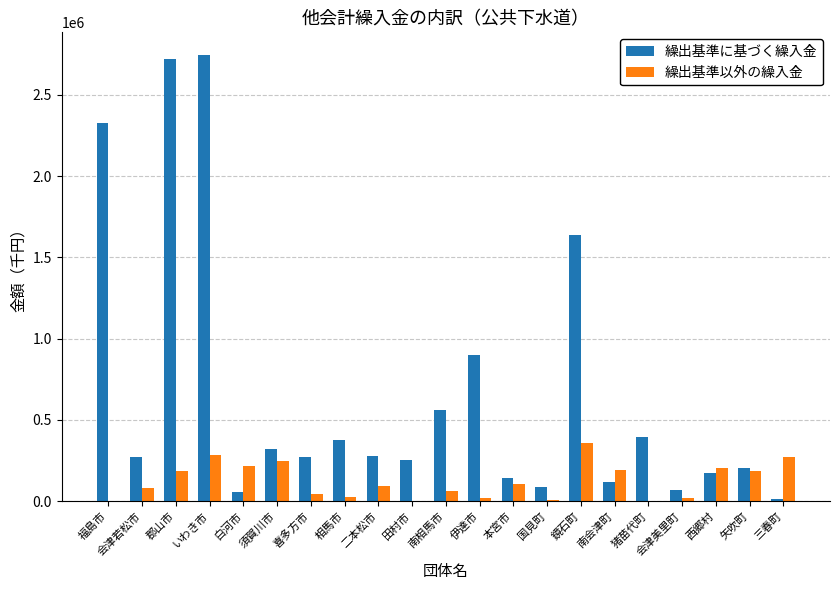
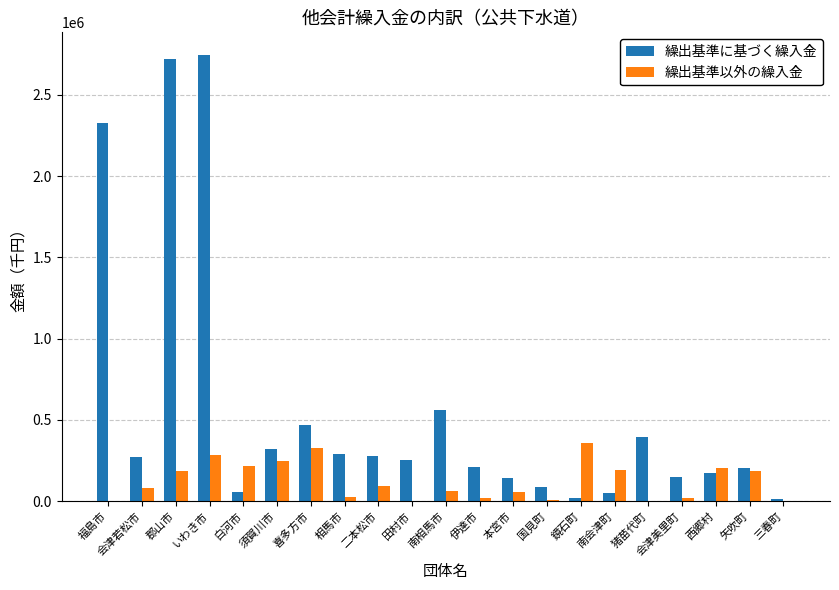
  {
    "繰出基準に基づく繰入金": {
      "福島市": 2330000,
      "会津若松市": 270000,
      "郡山市": 2720000,
      "いわき市": 2750000,
      "白河市": 50000,
      "須賀川市": 320000,
-     "喜多方市": 270000,
-     "相馬市": 370000,
+     "喜多方市": 470000,
+     "相馬市": 290000,
      "二本松市": 270000,
      "田村市": 250000,
      "南相馬市": 560000,
-     "伊達市": 900000,
+     "伊達市": 210000,
      "本宮市": 140000,
      "国見町": 80000,
-     "鏡石町": 1640000,
-     "南会津町": 120000,
+     "鏡石町": 20000,
+     "南会津町": 50000,
      "猪苗代町": 390000,
-     "会津美里町": 70000,
+     "会津美里町": 150000,
      "西郷村": 170000,
      "矢吹町": 200000
    },
    "繰出基準以外の繰入金": {
      "福島市": 0,
      "会津若松市": 80000,
      "郡山市": 180000,
      "いわき市": 280000,
      "白河市": 220000,
      "須賀川市": 240000,
-     "喜多方市": 40000,
+     "喜多方市": 320000,
      "相馬市": 20000,
      "二本松市": 90000,
      "田村市": 0,
      "南相馬市": 60000,
      "伊達市": 20000,
-     "本宮市": 100000,
+     "本宮市": 50000,
      "鏡石町": 360000,
      "南会津町": 190000,
      "猪苗代町": 0,
      "会津美里町": 20000,
      "西郷村": 200000,
      "矢吹町": 190000,
-     "三春町": 270000
+     "三春町": 0
    }
  }
